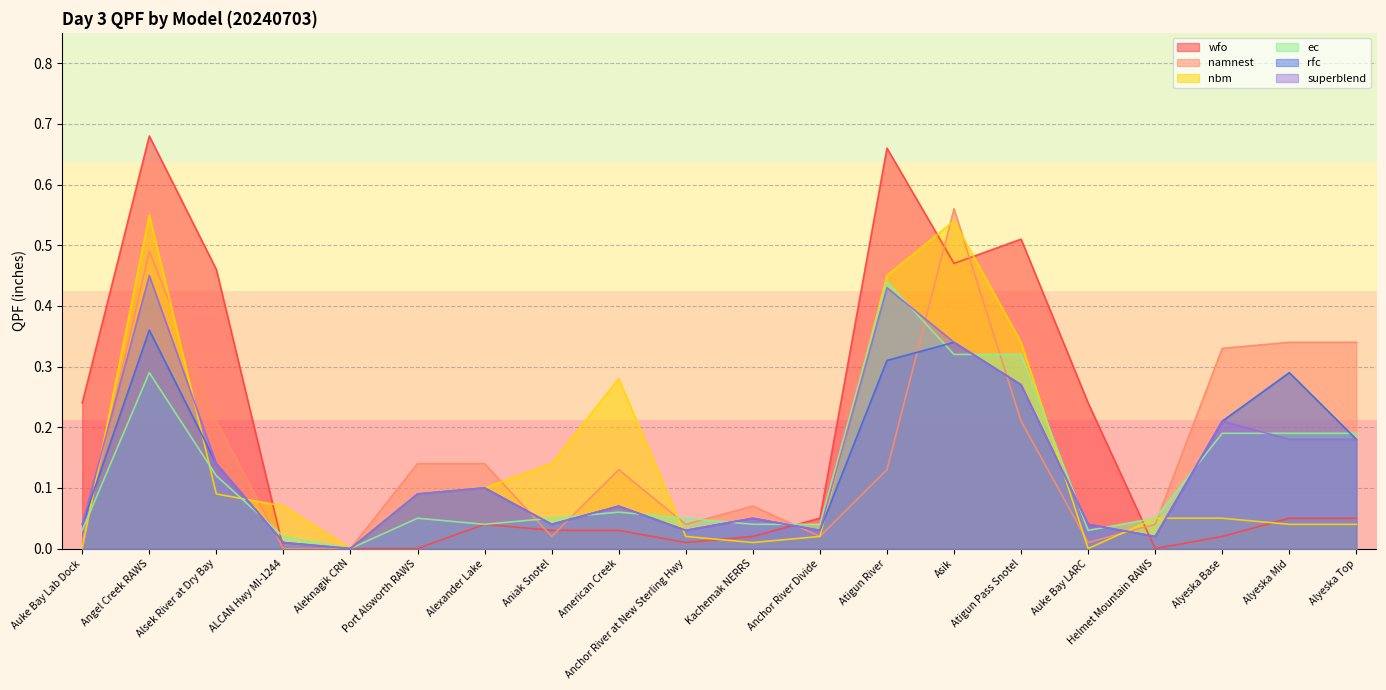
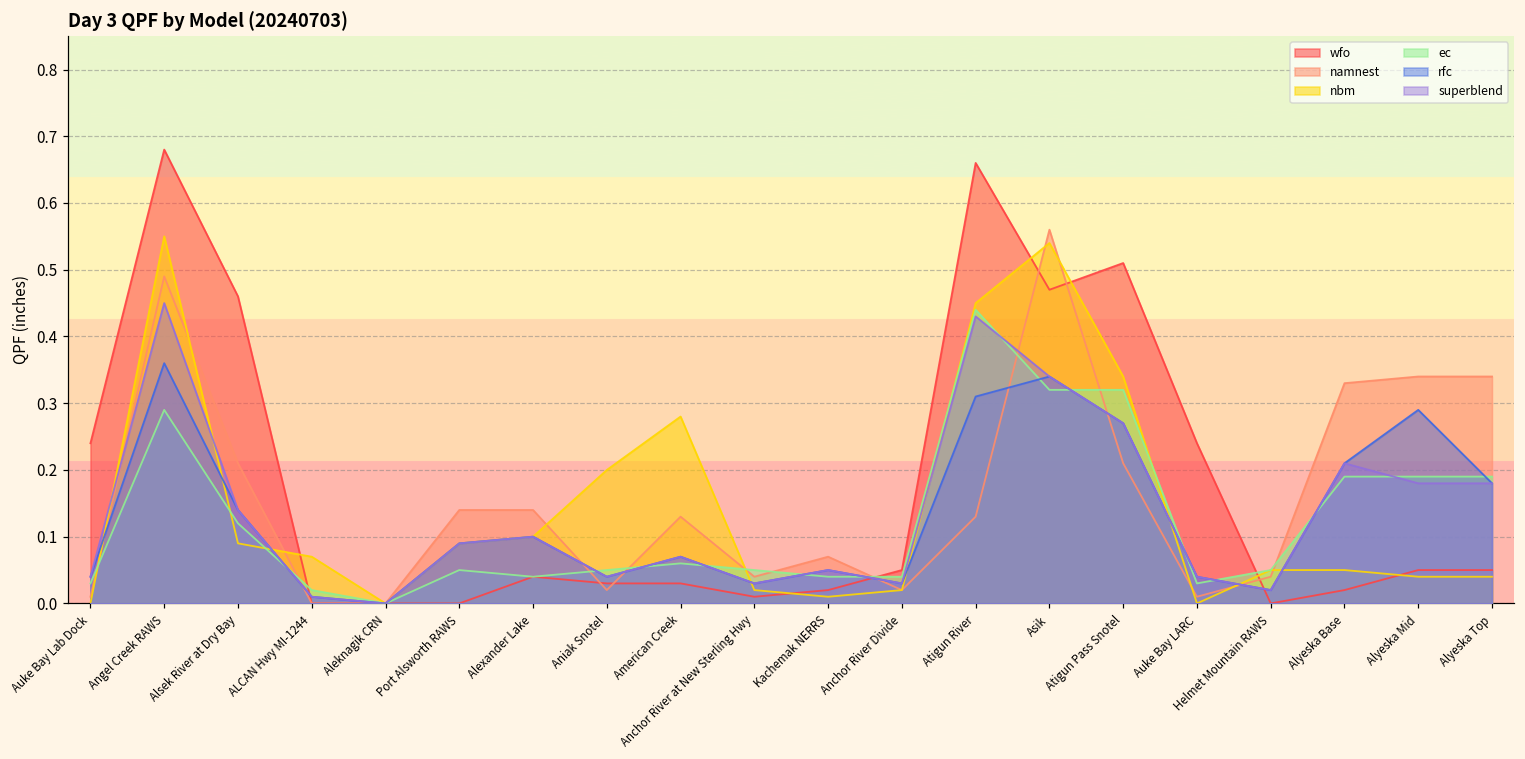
  {
    "wfo": {
      "Auke Bay Lab Dock": 0.24,
      "Angel Creek RAWS": 0.68,
      "Alsek River at Dry Bay": 0.46,
      "Port Alsworth RAWS": 0.00,
      "Aniak Snotel": 0.03,
      "American Creek": 0.03,
      "Anchor River at New Sterling Hwy": 0.01,
      "Kachemak NERRS": 0.02,
      "Anchor River Divide": 0.05,
      "Atigun River": 0.66,
      "Asik": 0.47,
      "Atigun Pass Snotel": 0.51,
      "Auke Bay LARC": 0.24,
      "Helmet Mountain RAWS": 0.00,
      "Alyeska Base": 0.02,
      "Alyeska Mid": 0.05,
      "Alyeska Top": 0.05
    },
    "namnest": {
      "Auke Bay Lab Dock": 0.01,
      "Angel Creek RAWS": 0.49,
      "Alsek River at Dry Bay": 0.21,
      "Port Alsworth RAWS": 0.14,
      "Alexander Lake": 0.14,
      "Aniak Snotel": 0.02,
      "American Creek": 0.13,
      "Anchor River at New Sterling Hwy": 0.04,
      "Kachemak NERRS": 0.07,
      "Atigun River": 0.13,
      "Asik": 0.56,
      "Atigun Pass Snotel": 0.21,
      "Auke Bay LARC": 0.01,
      "Helmet Mountain RAWS": 0.04,
      "Alyeska Base": 0.33,
      "Alyeska Mid": 0.34,
      "Alyeska Top": 0.34
    },
    "nbm": {
      "Auke Bay Lab Dock": 0.00,
      "Angel Creek RAWS": 0.55,
      "Alsek River at Dry Bay": 0.09,
      "ALCAN Hwy MI-1244": 0.07,
-     "Aniak Snotel": 0.14,
+     "Aniak Snotel": 0.20,
      "American Creek": 0.28,
      "Anchor River at New Sterling Hwy": 0.02,
      "Kachemak NERRS": 0.01,
      "Atigun River": 0.45,
      "Asik": 0.54,
      "Atigun Pass Snotel": 0.34,
      "Auke Bay LARC": 0.00,
      "Alyeska Base": 0.05,
      "Alyeska Mid": 0.04,
      "Alyeska Top": 0.04
    },
    "ec": {
      "Auke Bay Lab Dock": 0.03,
      "Angel Creek RAWS": 0.29,
      "Alsek River at Dry Bay": 0.12,
      "ALCAN Hwy MI-1244": 0.02,
      "Port Alsworth RAWS": 0.05,
      "Aniak Snotel": 0.05,
      "American Creek": 0.06,
      "Anchor River at New Sterling Hwy": 0.05,
      "Kachemak NERRS": 0.04,
      "Anchor River Divide": 0.04,
      "Atigun River": 0.44,
      "Asik": 0.32,
      "Atigun Pass Snotel": 0.32,
      "Auke Bay LARC": 0.03,
      "Alyeska Base": 0.19,
      "Alyeska Mid": 0.19,
      "Alyeska Top": 0.19
    }
  }
